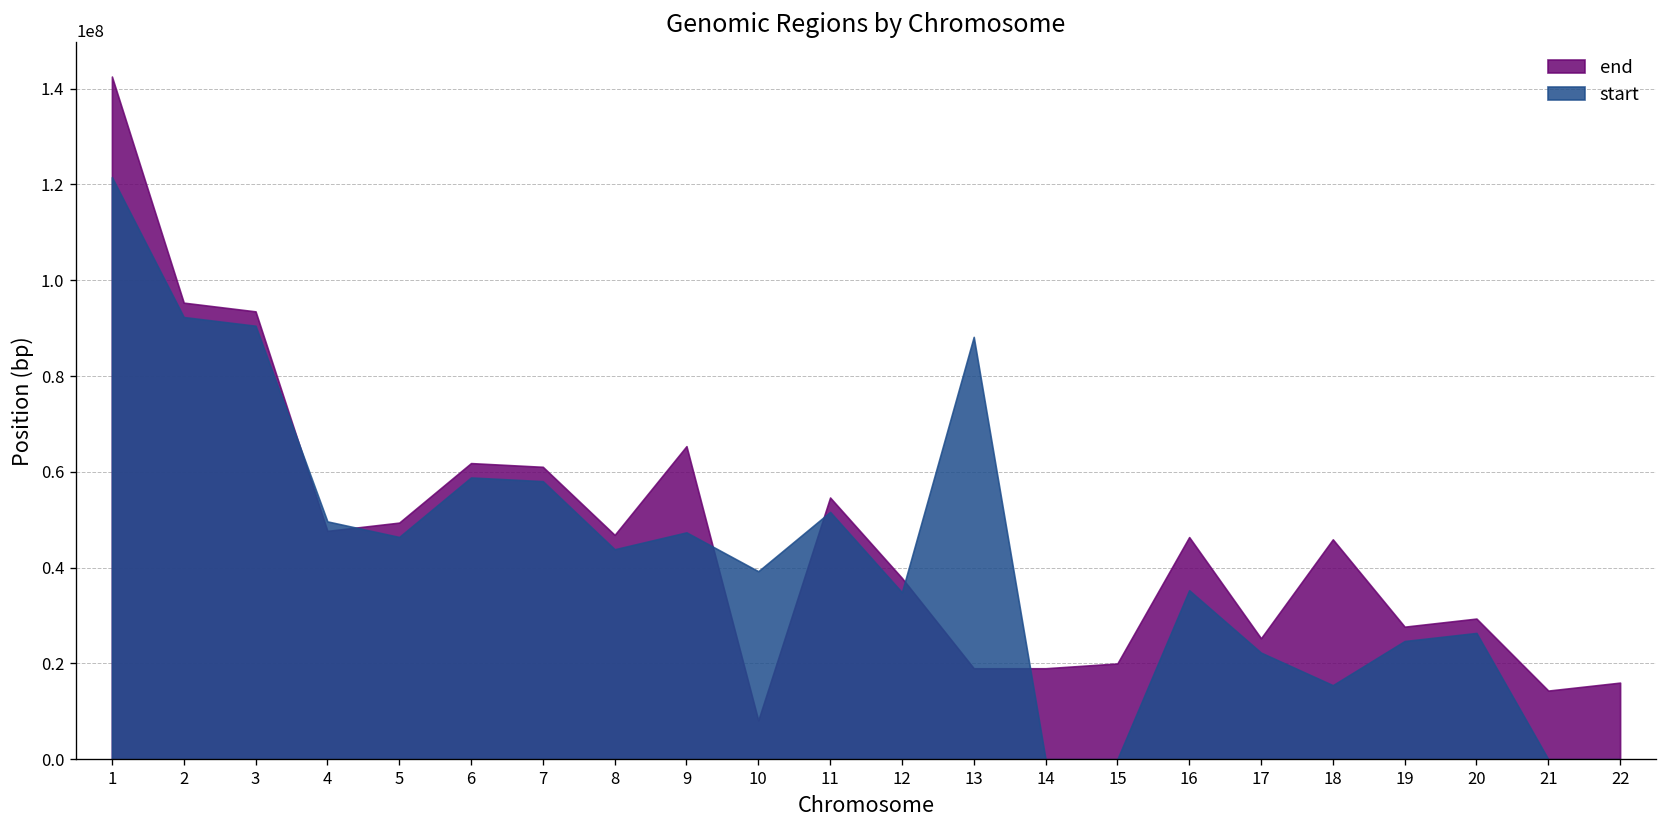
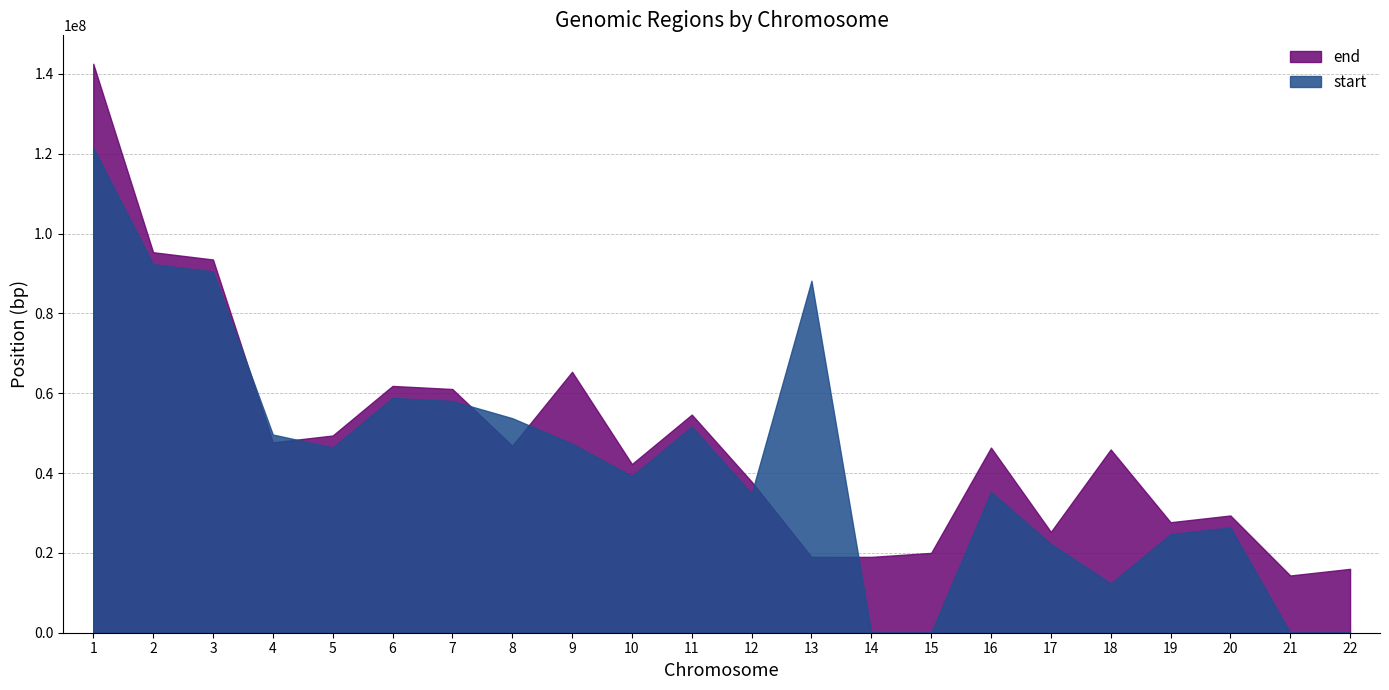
  {
    "end": {
      "1": 143000000,
      "2": 95000000,
      "3": 94000000,
      "4": 48000000,
      "5": 49000000,
      "6": 62000000,
      "7": 61000000,
      "8": 47000000,
      "9": 65000000,
-     "10": 8000000,
+     "10": 42000000,
      "11": 55000000,
      "12": 38000000,
      "13": 19000000,
      "14": 19000000,
      "15": 20000000,
      "16": 46000000,
      "17": 25000000,
      "18": 46000000,
      "19": 28000000,
      "20": 29000000,
      "21": 14000000,
      "22": 16000000
    },
    "start": {
      "1": 122000000,
      "2": 92000000,
      "3": 91000000,
      "4": 50000000,
      "5": 46000000,
      "6": 59000000,
      "7": 58000000,
-     "8": 44000000,
+     "8": 54000000,
      "9": 47000000,
      "10": 39000000,
      "11": 52000000,
      "12": 35000000,
      "13": 88000000,
      "16": 35000000,
      "17": 22000000,
-     "18": 15000000,
+     "18": 12000000,
      "19": 25000000,
      "20": 26000000,
      "21": 0
    }
  }
